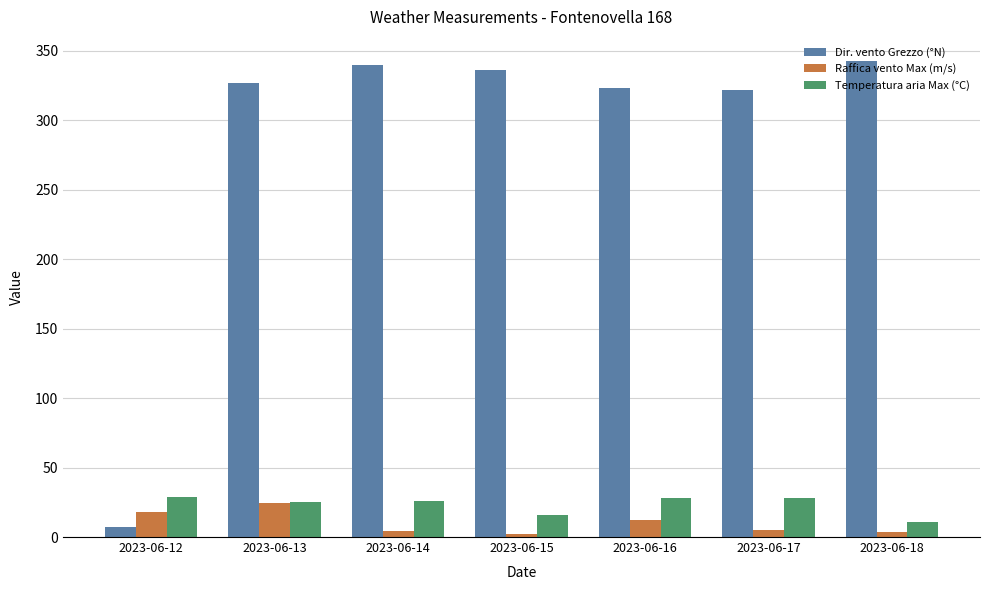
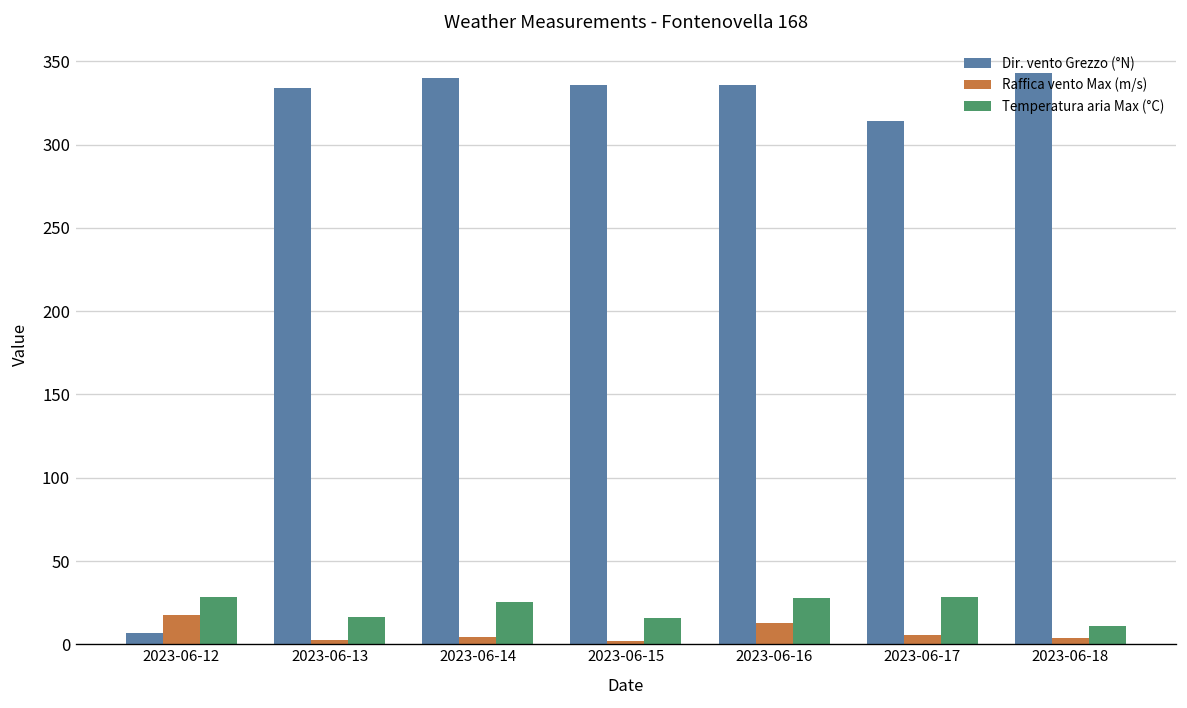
  {
    "Dir. vento Grezzo (°N)": {
      "2023-06-12": 7,
-     "2023-06-13": 327,
+     "2023-06-13": 334,
      "2023-06-14": 340,
      "2023-06-15": 336,
-     "2023-06-16": 323,
-     "2023-06-17": 322,
+     "2023-06-16": 336,
+     "2023-06-17": 314,
      "2023-06-18": 343
    },
    "Raffica vento Max (m/s)": {
      "2023-06-12": 18,
-     "2023-06-13": 25,
+     "2023-06-13": 3,
      "2023-06-14": 4,
      "2023-06-15": 2,
      "2023-06-16": 13,
      "2023-06-17": 5,
      "2023-06-18": 4
    },
    "Temperatura aria Max (°C)": {
      "2023-06-12": 29,
-     "2023-06-13": 25,
+     "2023-06-13": 17,
      "2023-06-14": 26,
      "2023-06-15": 16,
      "2023-06-16": 28,
      "2023-06-17": 28,
      "2023-06-18": 11
    }
  }
